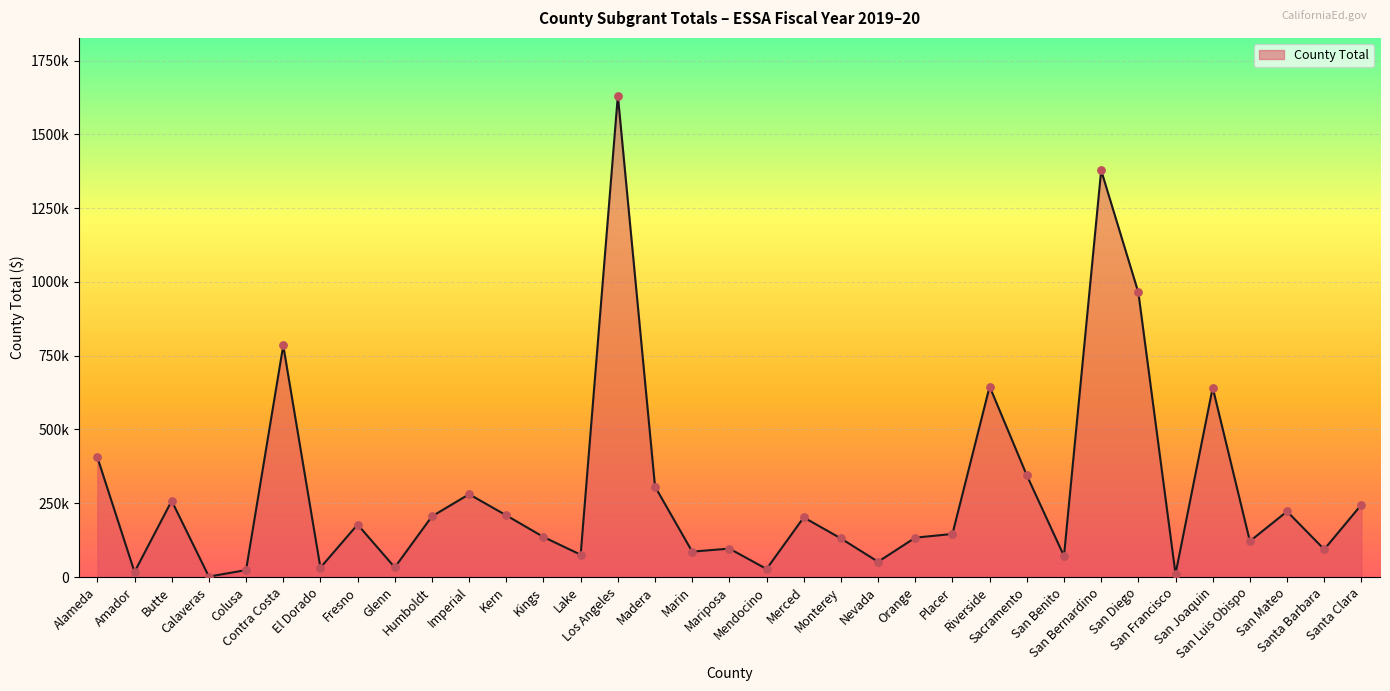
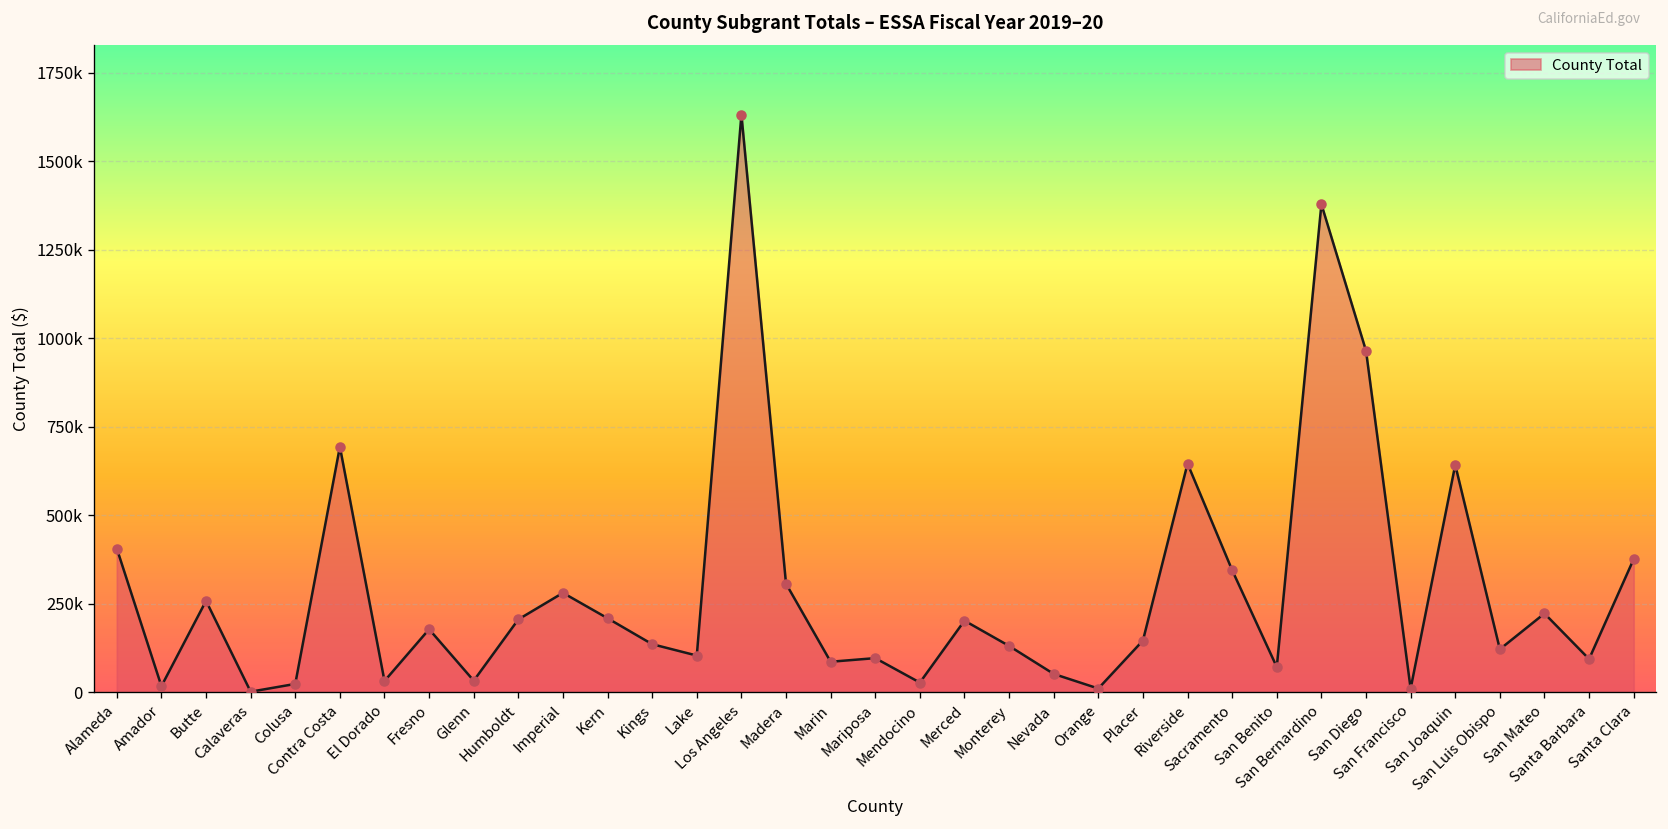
  {
    "Alameda": 410000,
    "Amador": 20000,
    "Butte": 260000,
    "Calaveras": 0,
    "Colusa": 20000,
-   "Contra Costa": 780000,
+   "Contra Costa": 690000,
    "El Dorado": 30000,
    "Fresno": 180000,
    "Glenn": 30000,
    "Humboldt": 210000,
    "Imperial": 280000,
    "Kern": 210000,
    "Kings": 140000,
-   "Lake": 80000,
+   "Lake": 100000,
    "Los Angeles": 1630000,
    "Madera": 310000,
    "Marin": 90000,
    "Mariposa": 100000,
    "Mendocino": 30000,
    "Merced": 200000,
    "Monterey": 130000,
    "Nevada": 50000,
-   "Orange": 130000,
+   "Orange": 10000,
    "Placer": 150000,
    "Riverside": 650000,
    "Sacramento": 340000,
    "San Benito": 70000,
    "San Bernardino": 1380000,
    "San Diego": 960000,
    "San Francisco": 10000,
    "San Joaquin": 640000,
    "San Luis Obispo": 120000,
    "San Mateo": 220000,
    "Santa Barbara": 90000,
-   "Santa Clara": 250000
+   "Santa Clara": 380000
  }
